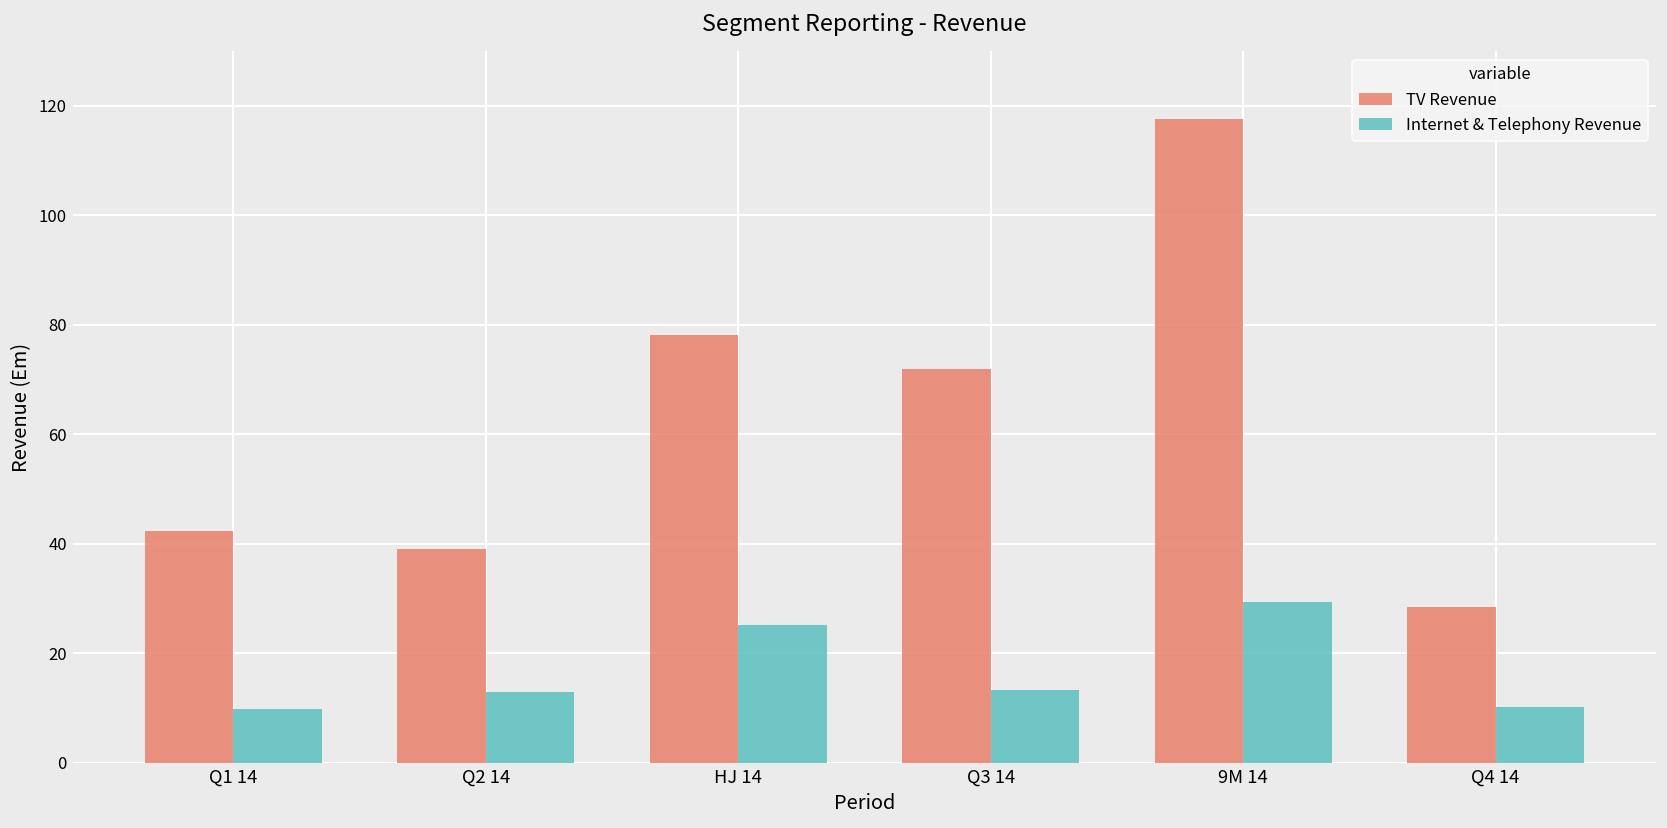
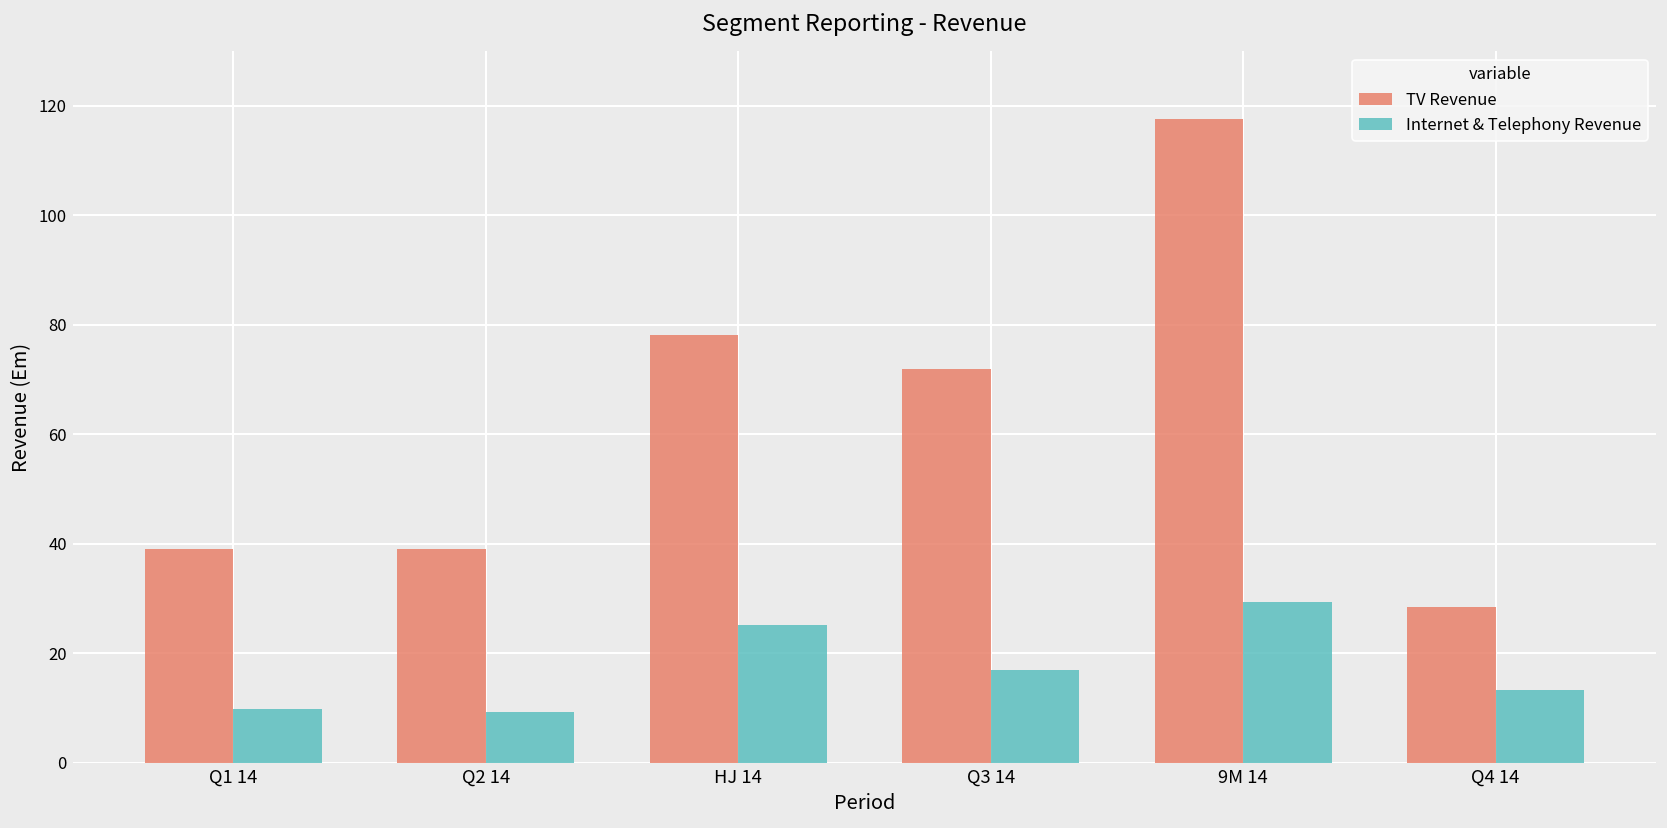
  {
    "TV Revenue": {
-     "Q1 14": 42,
+     "Q1 14": 39,
      "Q2 14": 39,
      "HJ 14": 78,
      "Q3 14": 72,
      "9M 14": 118,
      "Q4 14": 28
    },
    "Internet & Telephony Revenue": {
      "Q1 14": 10,
-     "Q2 14": 13,
+     "Q2 14": 9,
      "HJ 14": 25,
-     "Q3 14": 13,
+     "Q3 14": 17,
      "9M 14": 29,
-     "Q4 14": 10
+     "Q4 14": 13
    }
  }
